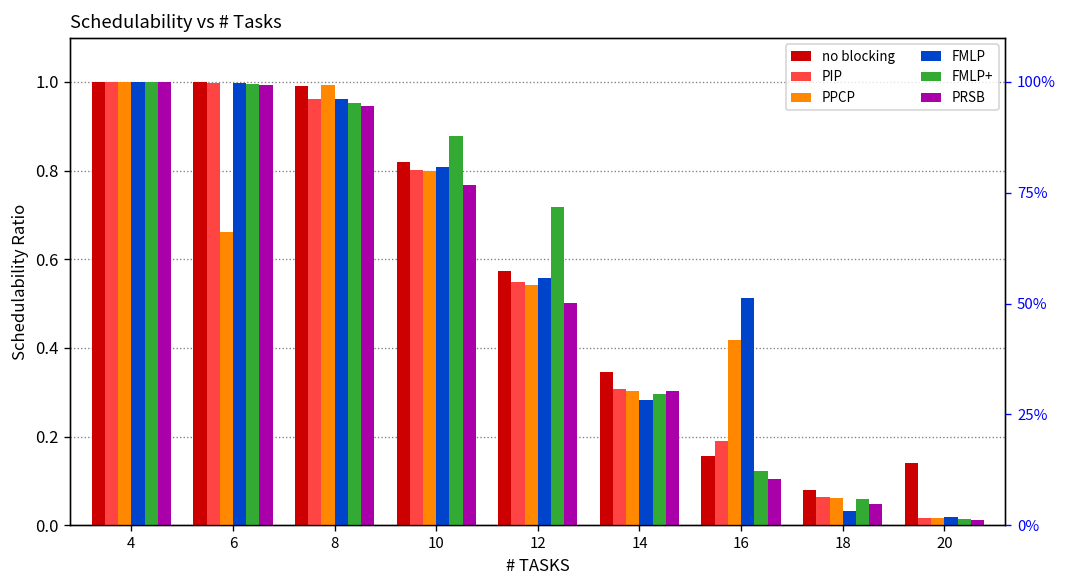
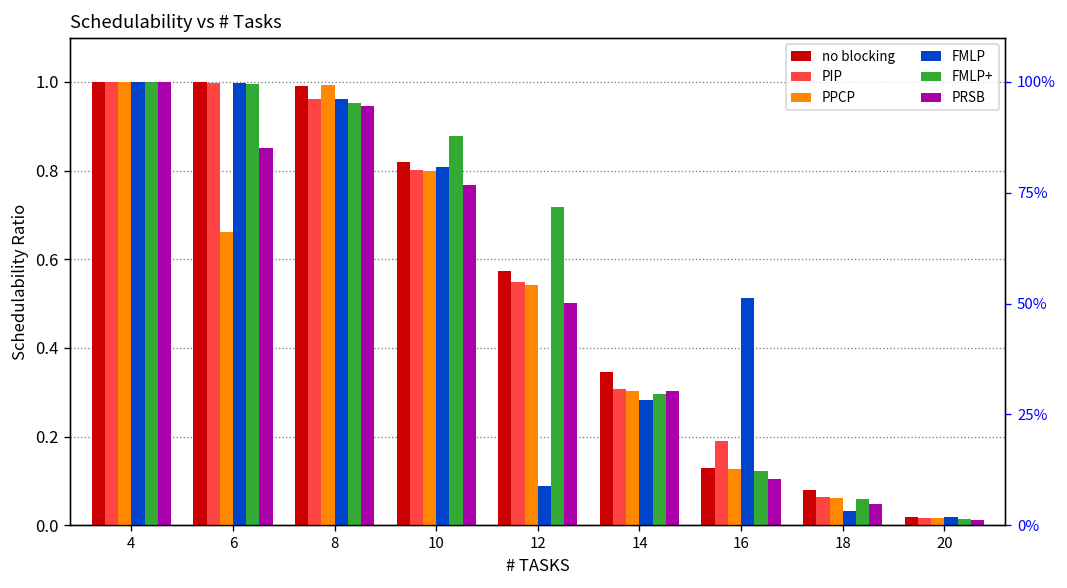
  {
    "no blocking": {
      "4": 1.00,
      "6": 1.00,
      "8": 0.99,
      "10": 0.82,
      "12": 0.57,
      "14": 0.35,
-     "16": 0.16,
+     "16": 0.13,
      "18": 0.08,
-     "20": 0.14
+     "20": 0.02
    },
    "PIP": {
      "4": 1.00,
      "6": 1.00,
      "8": 0.96,
      "10": 0.80,
      "12": 0.55,
      "14": 0.31,
      "16": 0.19,
      "18": 0.06,
      "20": 0.02
    },
    "PPCP": {
      "4": 1.00,
      "6": 0.66,
      "8": 0.99,
      "10": 0.80,
      "12": 0.54,
      "14": 0.30,
-     "16": 0.42,
+     "16": 0.13,
      "18": 0.06,
      "20": 0.02
    },
    "FMLP": {
      "4": 1.00,
      "6": 1.00,
      "8": 0.96,
      "10": 0.81,
-     "12": 0.56,
+     "12": 0.09,
      "14": 0.28,
      "16": 0.51,
      "18": 0.03,
      "20": 0.02
    },
    "FMLP+": {
      "4": 1.00,
      "6": 1.00,
      "8": 0.95,
      "10": 0.88,
      "12": 0.72,
      "14": 0.30,
      "16": 0.12,
      "18": 0.06,
      "20": 0.01
    },
    "PRSB": {
      "4": 1.00,
-     "6": 0.99,
+     "6": 0.85,
      "8": 0.95,
      "10": 0.77,
      "12": 0.50,
      "14": 0.30,
      "16": 0.10,
      "18": 0.05,
      "20": 0.01
    }
  }
